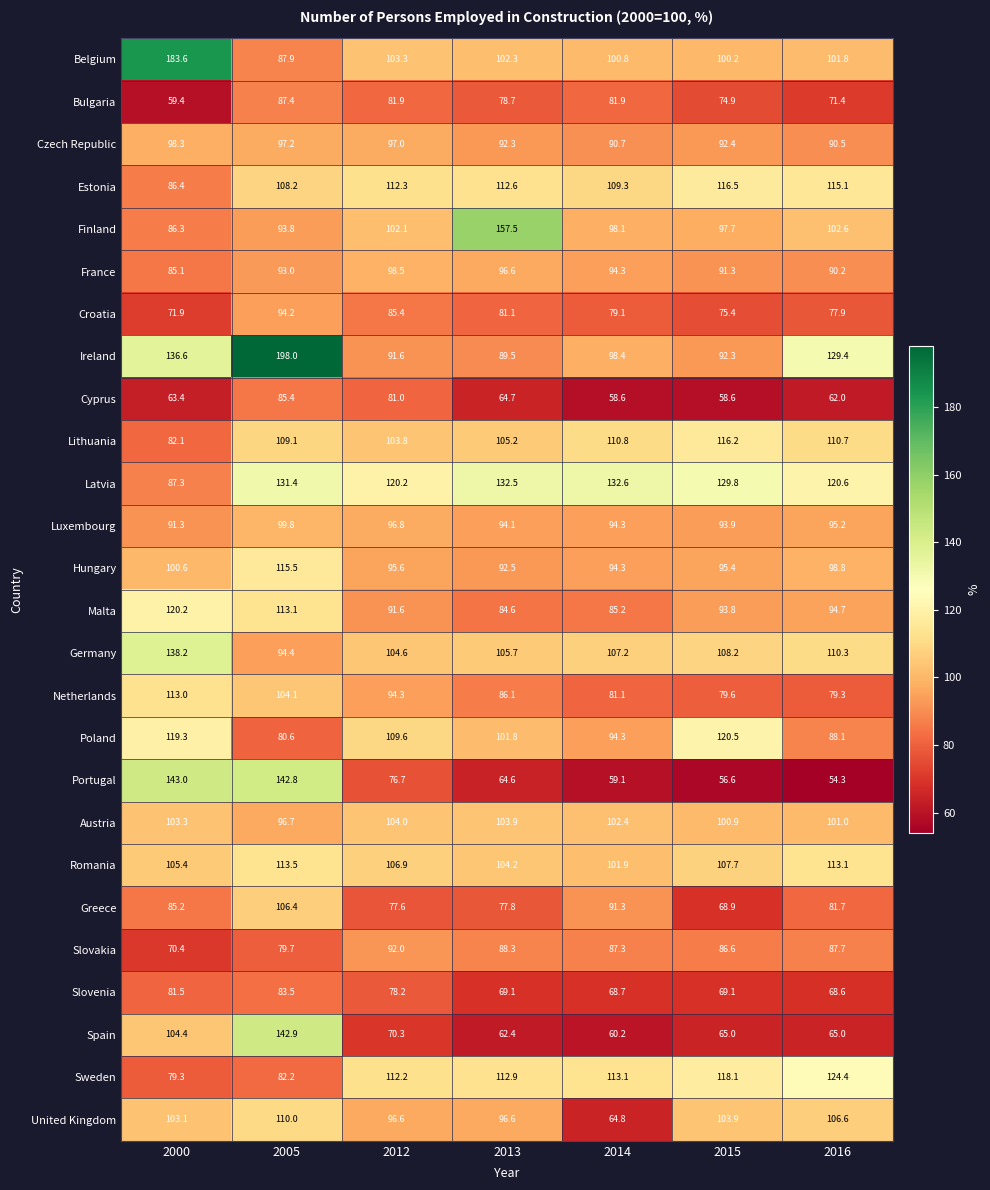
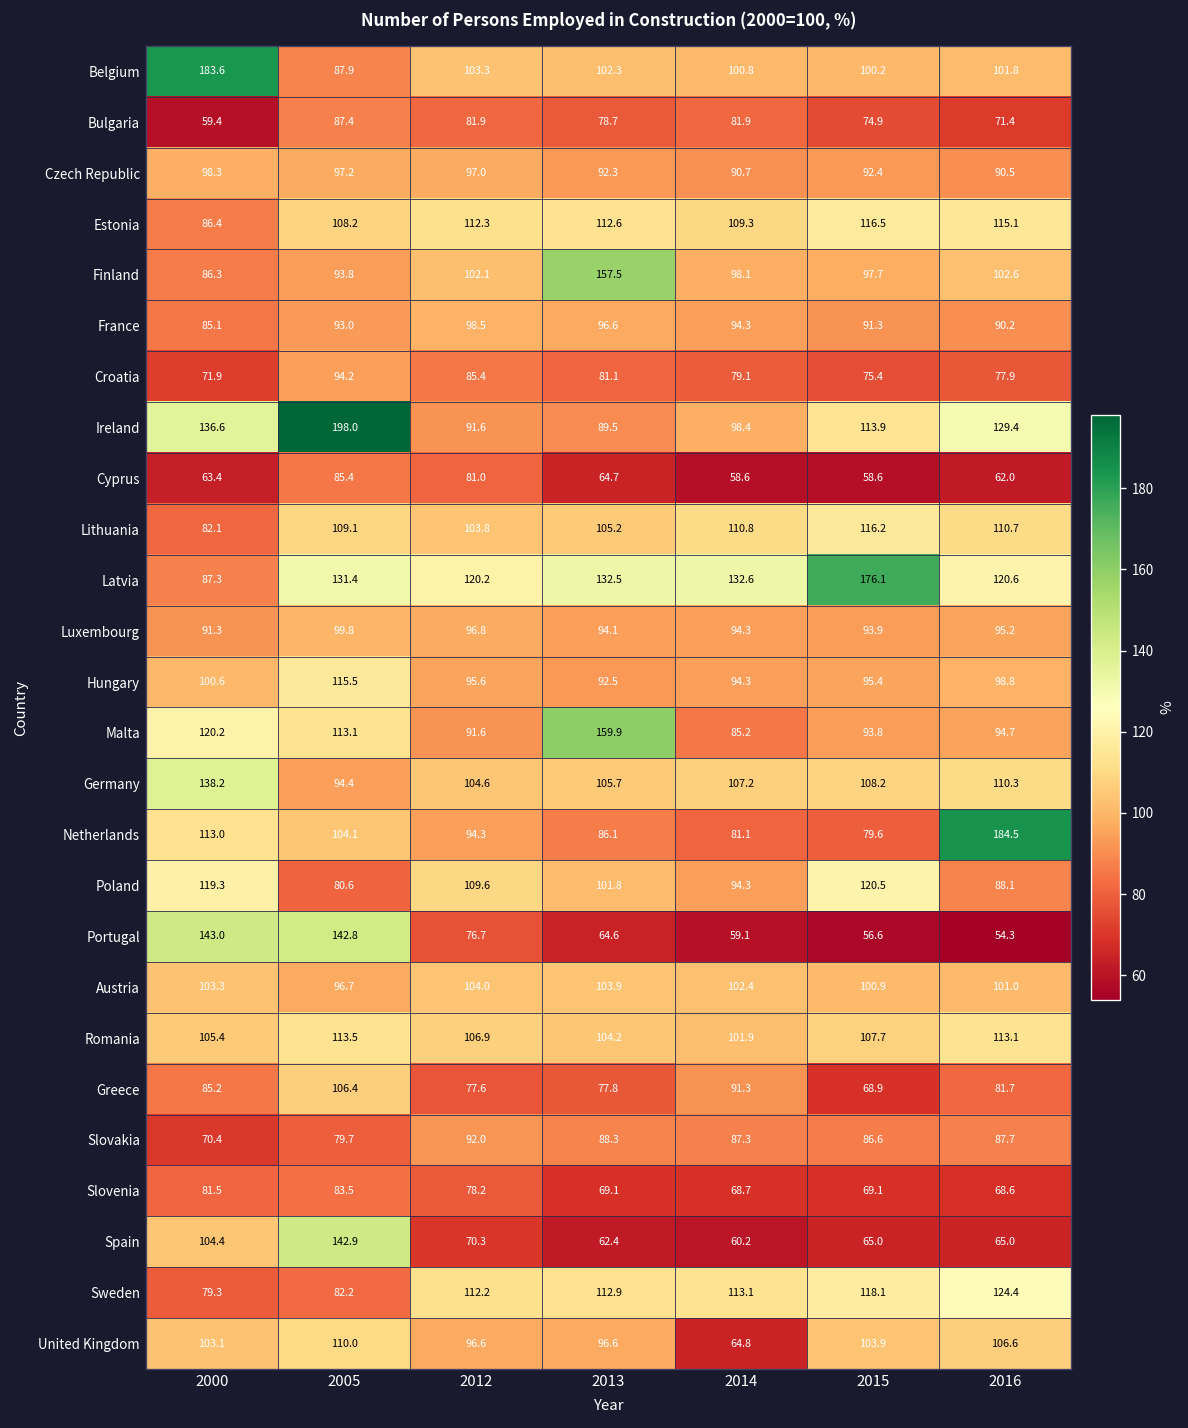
  {
    "Belgium": {
      "2000": 183.6,
      "2005": 87.9,
      "2012": 103.3,
      "2013": 102.3,
      "2014": 100.8,
      "2015": 100.2,
      "2016": 101.8
    },
    "Bulgaria": {
      "2000": 59.4,
      "2005": 87.4,
      "2012": 81.9,
      "2013": 78.7,
      "2014": 81.9,
      "2015": 74.9,
      "2016": 71.4
    },
    "Czech Republic": {
      "2000": 98.3,
      "2005": 97.2,
      "2012": 97.0,
      "2013": 92.3,
      "2014": 90.7,
      "2015": 92.4,
      "2016": 90.5
    },
    "Estonia": {
      "2000": 86.4,
      "2005": 108.2,
      "2012": 112.3,
      "2013": 112.6,
      "2014": 109.3,
      "2015": 116.5,
      "2016": 115.1
    },
    "Finland": {
      "2000": 86.3,
      "2005": 93.8,
      "2012": 102.1,
      "2013": 157.5,
      "2014": 98.1,
      "2015": 97.7,
      "2016": 102.6
    },
    "France": {
      "2000": 85.1,
      "2005": 93.0,
      "2012": 98.5,
      "2013": 96.6,
      "2014": 94.3,
      "2015": 91.3,
      "2016": 90.2
    },
    "Croatia": {
      "2000": 71.9,
      "2005": 94.2,
      "2012": 85.4,
      "2013": 81.1,
      "2014": 79.1,
      "2015": 75.4,
      "2016": 77.9
    },
    "Ireland": {
      "2000": 136.6,
      "2005": 198.0,
      "2012": 91.6,
      "2013": 89.5,
      "2014": 98.4,
-     "2015": 92.3,
+     "2015": 113.9,
      "2016": 129.4
    },
    "Cyprus": {
      "2000": 63.4,
      "2005": 85.4,
      "2012": 81.0,
      "2013": 64.7,
      "2014": 58.6,
      "2015": 58.6,
      "2016": 62.0
    },
    "Lithuania": {
      "2000": 82.1,
      "2005": 109.1,
      "2012": 103.8,
      "2013": 105.2,
      "2014": 110.8,
      "2015": 116.2,
      "2016": 110.7
    },
    "Latvia": {
      "2000": 87.3,
      "2005": 131.4,
      "2012": 120.2,
      "2013": 132.5,
      "2014": 132.6,
-     "2015": 129.8,
+     "2015": 176.1,
      "2016": 120.6
    },
    "Luxembourg": {
      "2000": 91.3,
      "2005": 99.8,
      "2012": 96.8,
      "2013": 94.1,
      "2014": 94.3,
      "2015": 93.9,
      "2016": 95.2
    },
    "Hungary": {
      "2000": 100.6,
      "2005": 115.5,
      "2012": 95.6,
      "2013": 92.5,
      "2014": 94.3,
      "2015": 95.4,
      "2016": 98.8
    },
    "Malta": {
      "2000": 120.2,
      "2005": 113.1,
      "2012": 91.6,
-     "2013": 84.6,
+     "2013": 159.9,
      "2014": 85.2,
      "2015": 93.8,
      "2016": 94.7
    },
    "Germany": {
      "2000": 138.2,
      "2005": 94.4,
      "2012": 104.6,
      "2013": 105.7,
      "2014": 107.2,
      "2015": 108.2,
      "2016": 110.3
    },
    "Netherlands": {
      "2000": 113.0,
      "2005": 104.1,
      "2012": 94.3,
      "2013": 86.1,
      "2014": 81.1,
      "2015": 79.6,
-     "2016": 79.3
+     "2016": 184.5
    },
    "Poland": {
      "2000": 119.3,
      "2005": 80.6,
      "2012": 109.6,
      "2013": 101.8,
      "2014": 94.3,
      "2015": 120.5,
      "2016": 88.1
    },
    "Portugal": {
      "2000": 143.0,
      "2005": 142.8,
      "2012": 76.7,
      "2013": 64.6,
      "2014": 59.1,
      "2015": 56.6,
      "2016": 54.3
    },
    "Austria": {
      "2000": 103.3,
      "2005": 96.7,
      "2012": 104.0,
      "2013": 103.9,
      "2014": 102.4,
      "2015": 100.9,
      "2016": 101.0
    },
    "Romania": {
      "2000": 105.4,
      "2005": 113.5,
      "2012": 106.9,
      "2013": 104.2,
      "2014": 101.9,
      "2015": 107.7,
      "2016": 113.1
    },
    "Greece": {
      "2000": 85.2,
      "2005": 106.4,
      "2012": 77.6,
      "2013": 77.8,
      "2014": 91.3,
      "2015": 68.9,
      "2016": 81.7
    },
    "Slovakia": {
      "2000": 70.4,
      "2005": 79.7,
      "2012": 92.0,
      "2013": 88.3,
      "2014": 87.3,
      "2015": 86.6,
      "2016": 87.7
    },
    "Slovenia": {
      "2000": 81.5,
      "2005": 83.5,
      "2012": 78.2,
      "2013": 69.1,
      "2014": 68.7,
      "2015": 69.1,
      "2016": 68.6
    },
    "Spain": {
      "2000": 104.4,
      "2005": 142.9,
      "2012": 70.3,
      "2013": 62.4,
      "2014": 60.2,
      "2015": 65.0,
      "2016": 65.0
    },
    "Sweden": {
      "2000": 79.3,
      "2005": 82.2,
      "2012": 112.2,
      "2013": 112.9,
      "2014": 113.1,
      "2015": 118.1,
      "2016": 124.4
    },
    "United Kingdom": {
      "2000": 103.1,
      "2005": 110.0,
      "2012": 96.6,
      "2013": 96.6,
      "2014": 64.8,
      "2015": 103.9,
      "2016": 106.6
    }
  }
